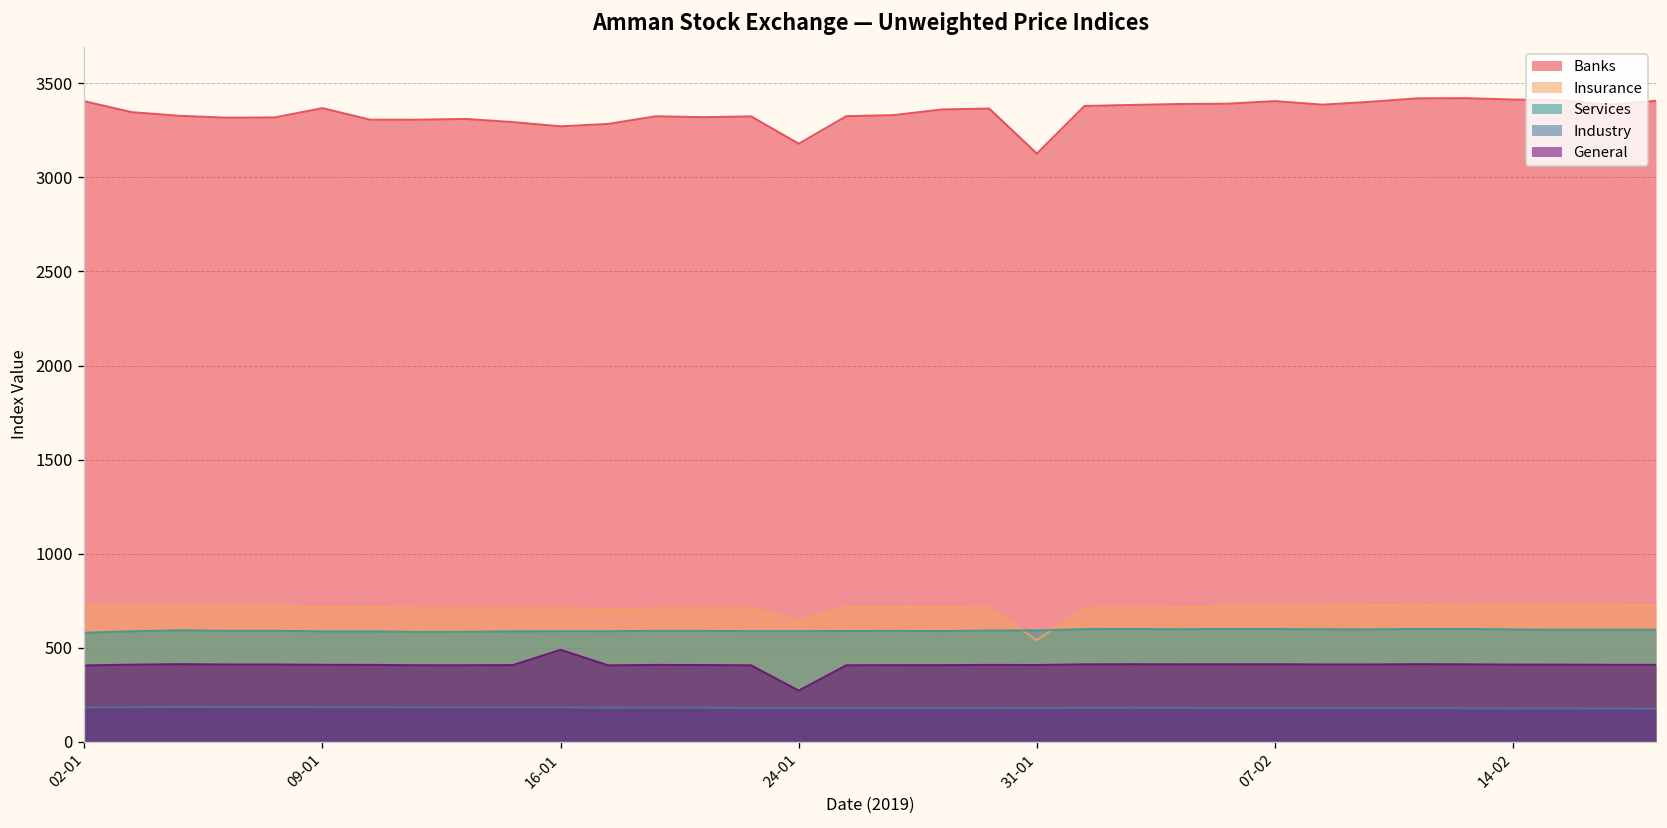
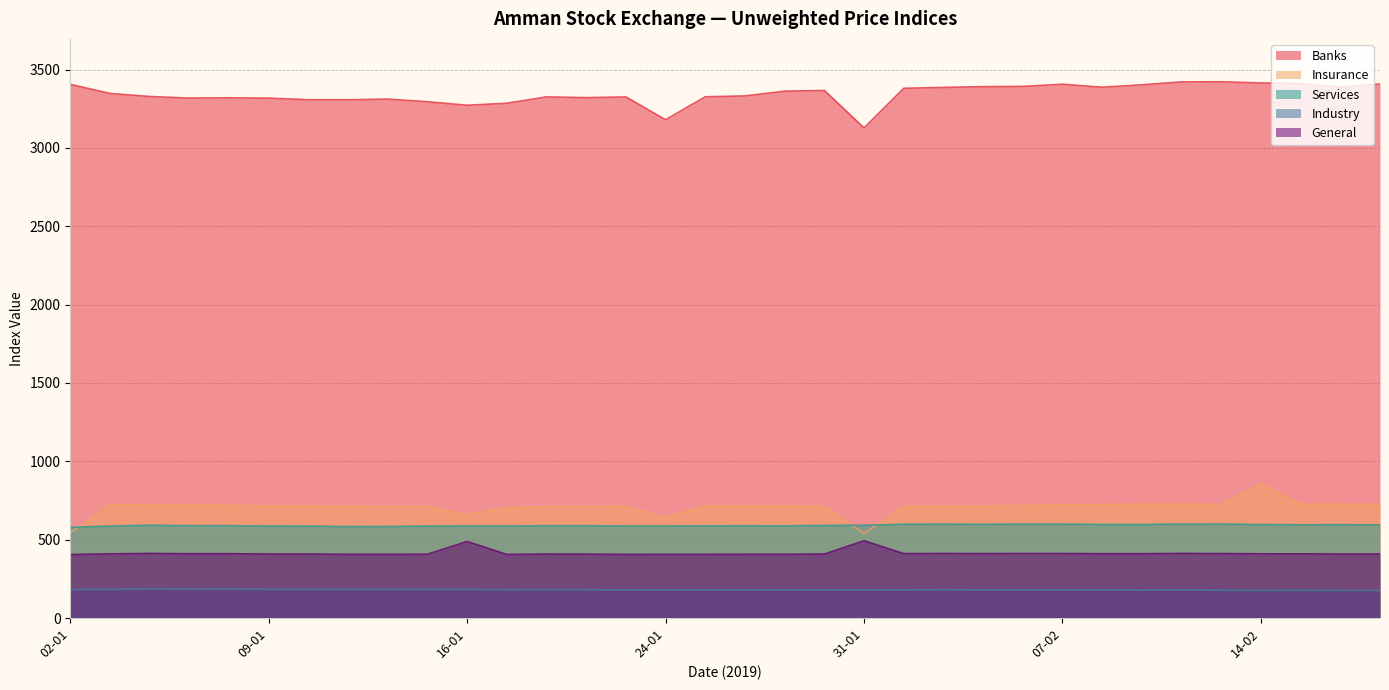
  {
    "Banks": {
      "02-01": 3410,
-     "09-01": 3370,
+     "09-01": 3320,
      "16-01": 3270,
      "24-01": 3180,
      "31-01": 3130,
      "07-02": 3410,
      "14-02": 3410
    },
    "Insurance": {
-     "02-01": 720,
+     "02-01": 540,
      "09-01": 720,
-     "16-01": 710,
+     "16-01": 660,
      "24-01": 640,
      "31-01": 540,
      "07-02": 720,
-     "14-02": 730
+     "14-02": 860
    },
    "General": {
      "02-01": 410,
      "09-01": 410,
      "16-01": 490,
-     "24-01": 270,
-     "31-01": 410,
+     "24-01": 410,
+     "31-01": 490,
      "07-02": 410,
      "14-02": 410
    }
  }
